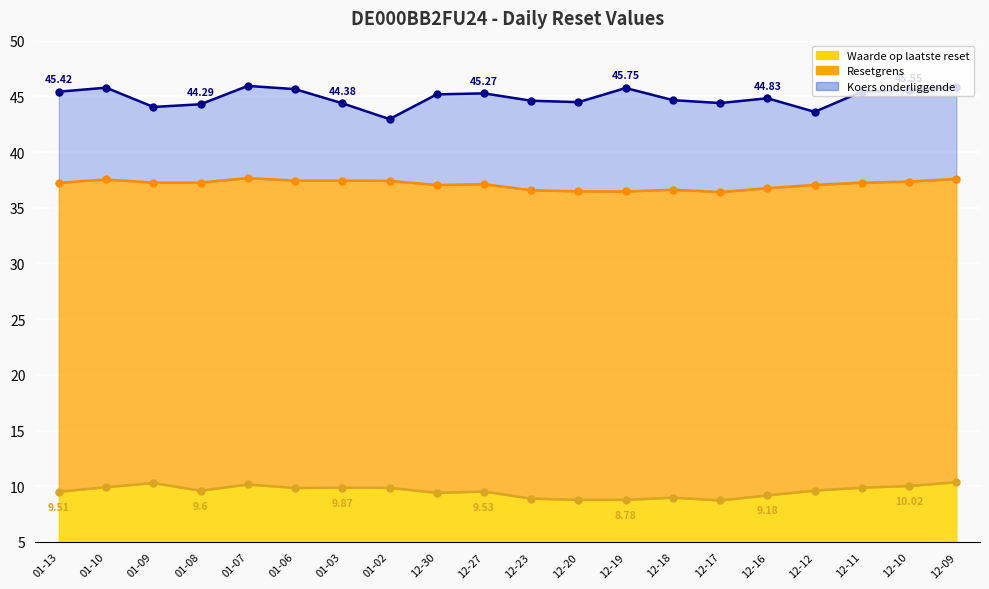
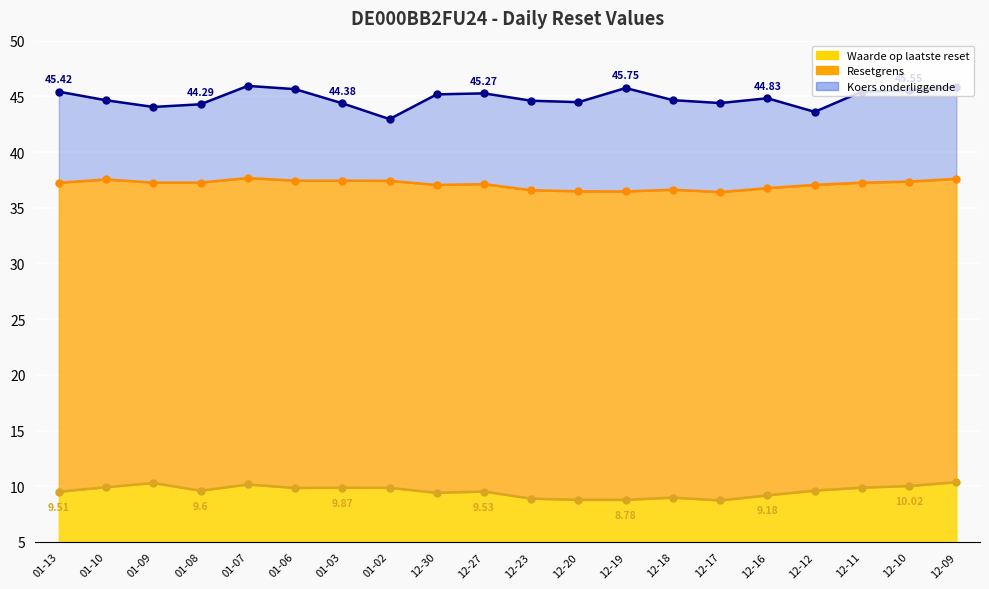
  {
    "Koers onderliggende": {
-     "01-10": 45.8,
+     "01-10": 44.7,
      "01-09": 44.1,
      "01-07": 45.9,
      "01-06": 45.7,
      "01-02": 43.0,
      "12-30": 45.2,
      "12-23": 44.6,
      "12-20": 44.5,
      "12-18": 44.7,
      "12-17": 44.4,
      "12-12": 43.6
    }
  }
